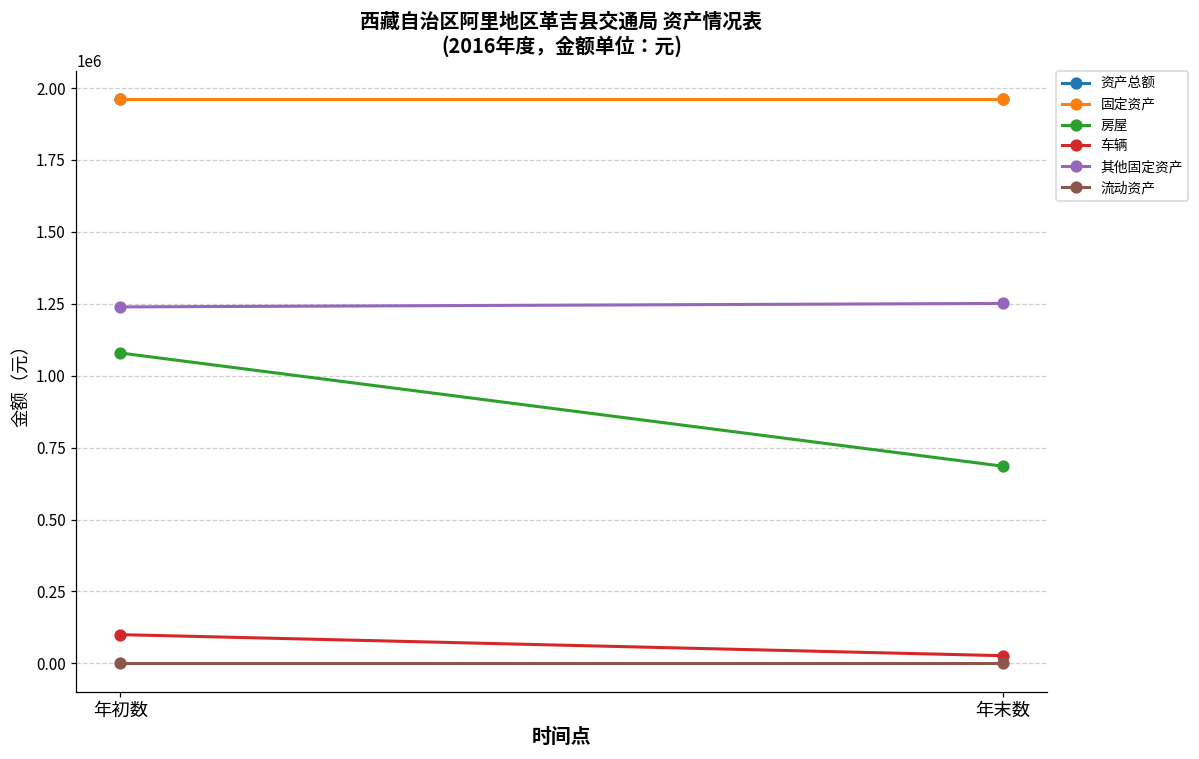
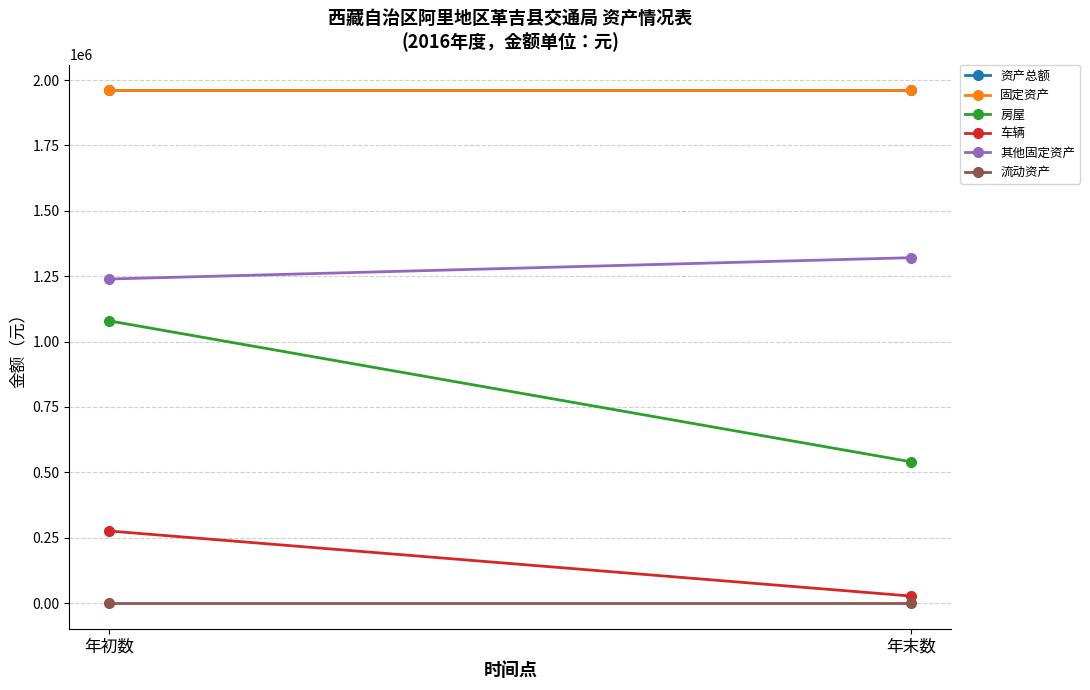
  {
    "固定资产": {
      "年初数": 1960000,
      "年末数": 1960000
    },
    "房屋": {
      "年初数": 1080000,
-     "年末数": 690000
+     "年末数": 540000
    },
    "车辆": {
-     "年初数": 100000,
+     "年初数": 280000,
      "年末数": 30000
    },
    "其他固定资产": {
      "年初数": 1240000,
-     "年末数": 1250000
+     "年末数": 1320000
    },
    "流动资产": {
      "年初数": 0,
      "年末数": 0
    }
  }
